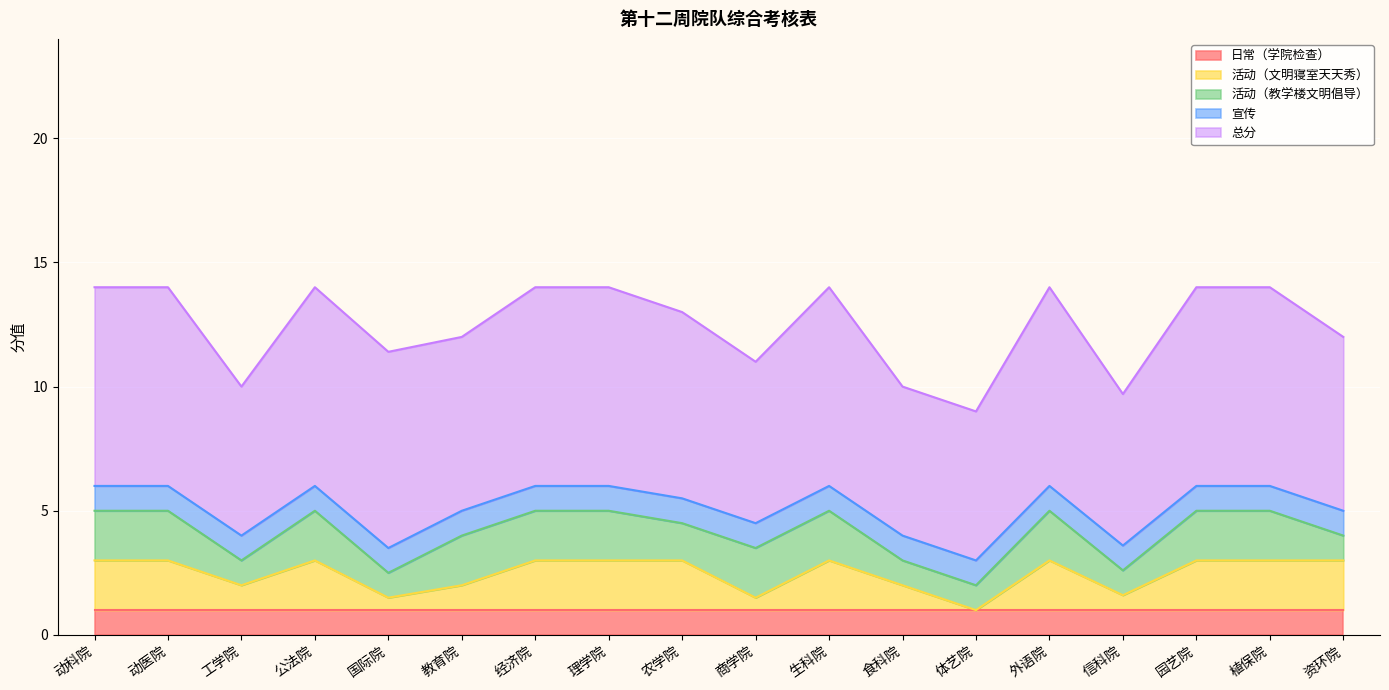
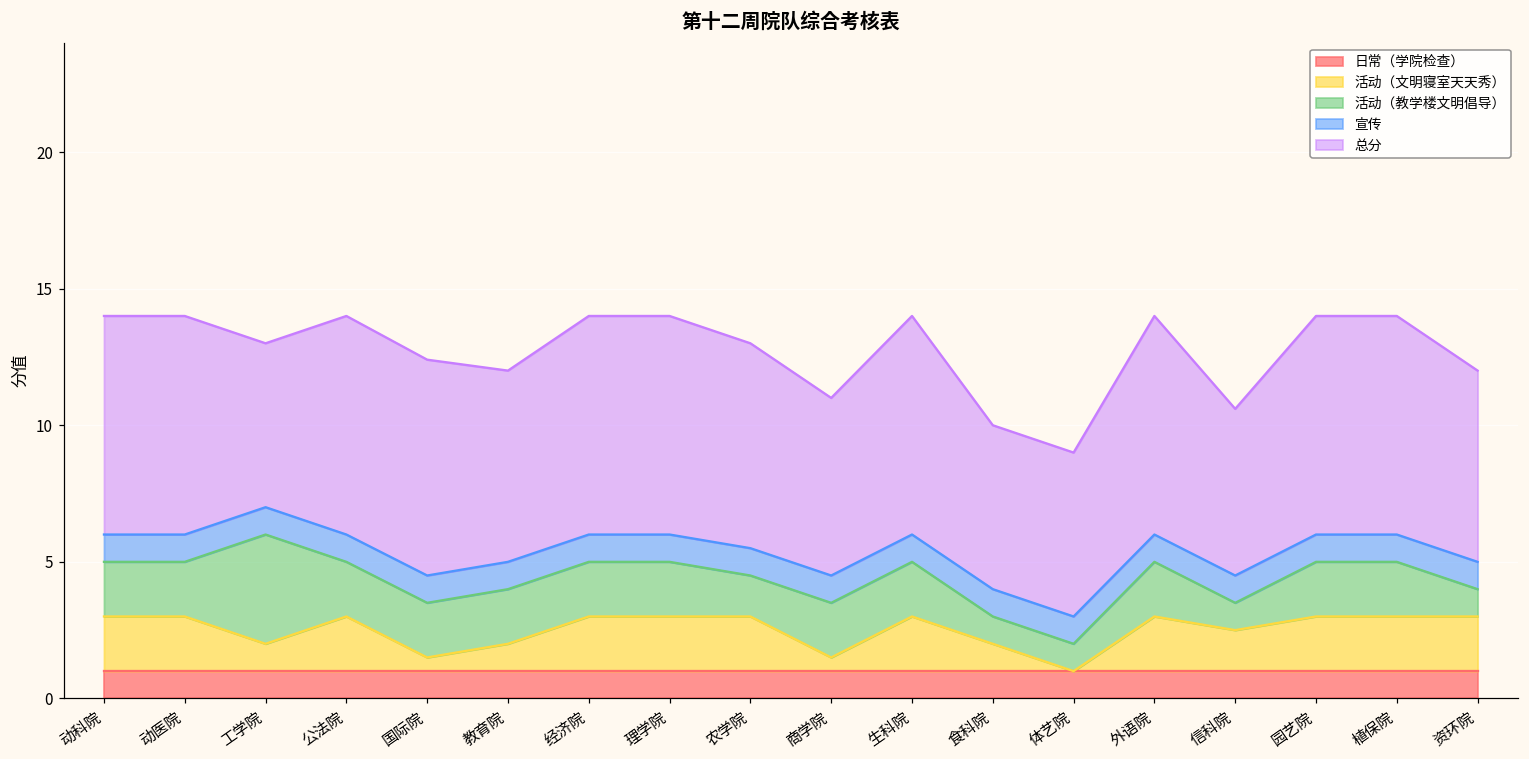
  {
    "日常（学院检查）": {
      "动科院": 1.0,
      "动医院": 1.0,
      "工学院": 1.0,
      "公法院": 1.0,
      "国际院": 1.0,
      "教育院": 1.0,
      "经济院": 1.0,
      "理学院": 1.0,
      "农学院": 1.0,
      "商学院": 1.0,
      "生科院": 1.0,
      "食科院": 1.0,
      "外语院": 1.0,
      "信科院": 1.0,
      "园艺院": 1.0,
      "植保院": 1.0,
      "资环院": 1.0
    },
    "活动（文明寝室天天秀）": {
-     "信科院": 1.6
+     "信科院": 2.5
    },
    "活动（教学楼文明倡导）": {
-     "工学院": 1,
-     "国际院": 1,
+     "工学院": 4,
+     "国际院": 2,
      "信科院": 1
    },
    "宣传": {
      "工学院": 1.0,
      "国际院": 1.0,
      "信科院": 1.0
    },
    "总分": {
      "工学院": 6.0,
      "国际院": 7.9,
      "信科院": 6.1
    }
  }
